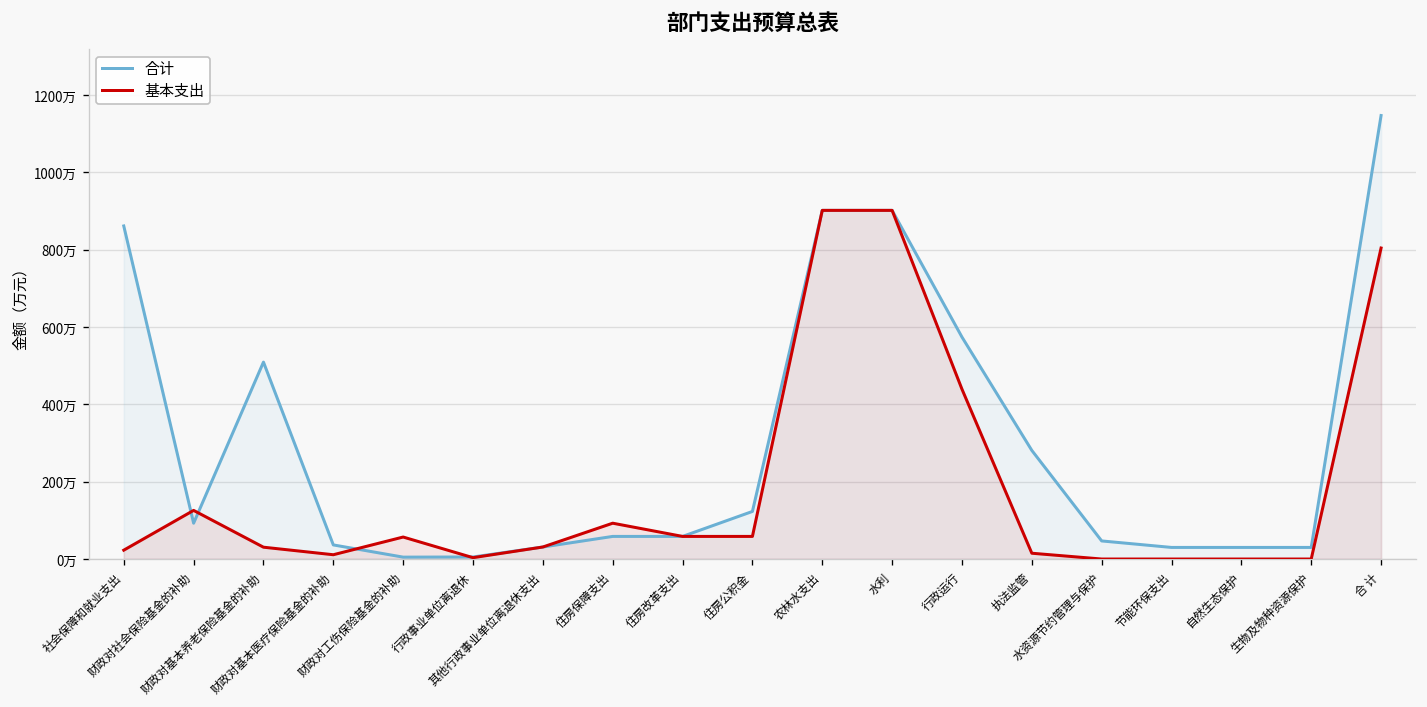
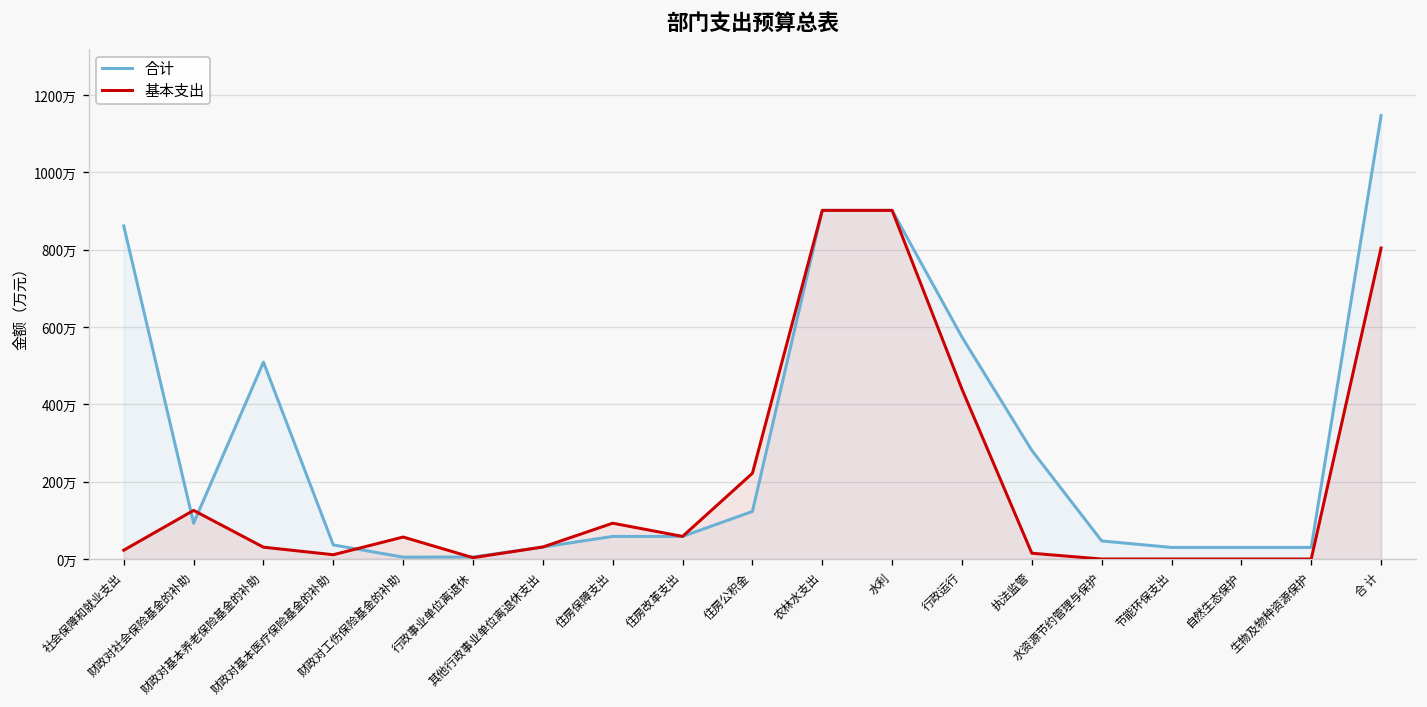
  {
    "合计": {
      "社会保障和就业支出": "860万",
      "财政对社会保险基金的补助": "90万",
      "财政对基本养老保险基金的补助": "510万",
      "财政对基本医疗保险基金的补助": "40万",
      "财政对工伤保险基金的补助": "0万",
      "住房保障支出": "60万",
      "住房公积金": "120万",
      "行政运行": "570万",
      "执法监管": "280万",
      "水资源节约管理与保护": "50万",
      "节能环保支出": "30万",
      "自然生态保护": "30万",
      "生物及物种资源保护": "30万",
      "合 计": "1150万"
    },
    "基本支出": {
      "社会保障和就业支出": "20万",
      "财政对社会保险基金的补助": "130万",
      "财政对基本养老保险基金的补助": "30万",
      "财政对基本医疗保险基金的补助": "10万",
      "财政对工伤保险基金的补助": "60万",
      "住房保障支出": "90万",
-     "住房公积金": "60万",
+     "住房公积金": "220万",
      "行政运行": "440万",
      "执法监管": "20万",
      "水资源节约管理与保护": "0万",
      "节能环保支出": "0万",
      "自然生态保护": "0万",
      "生物及物种资源保护": "0万",
      "合 计": "800万"
    }
  }
